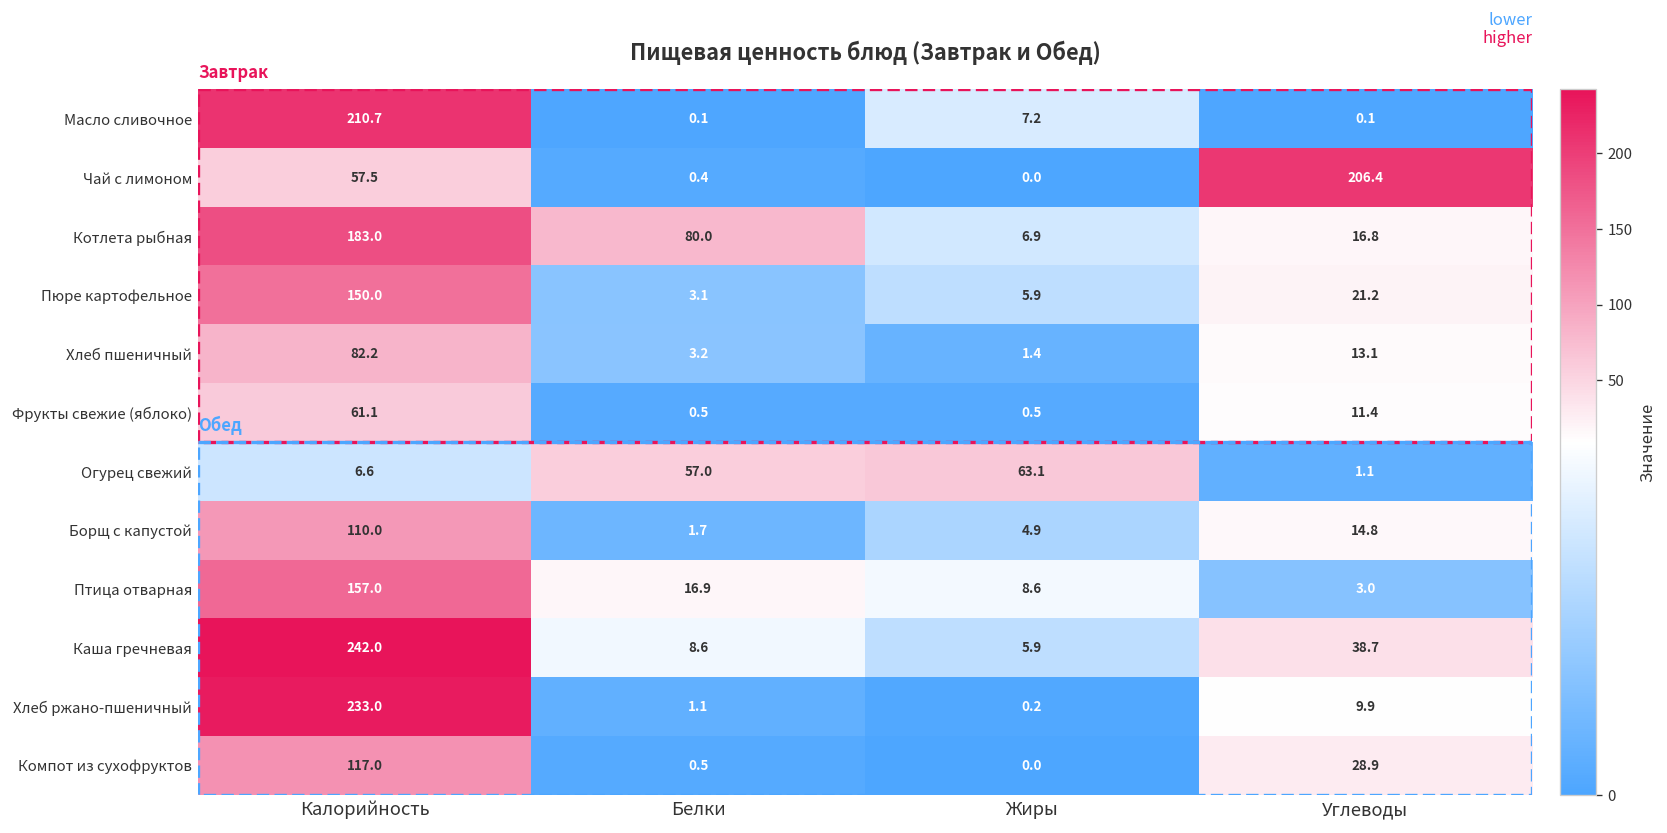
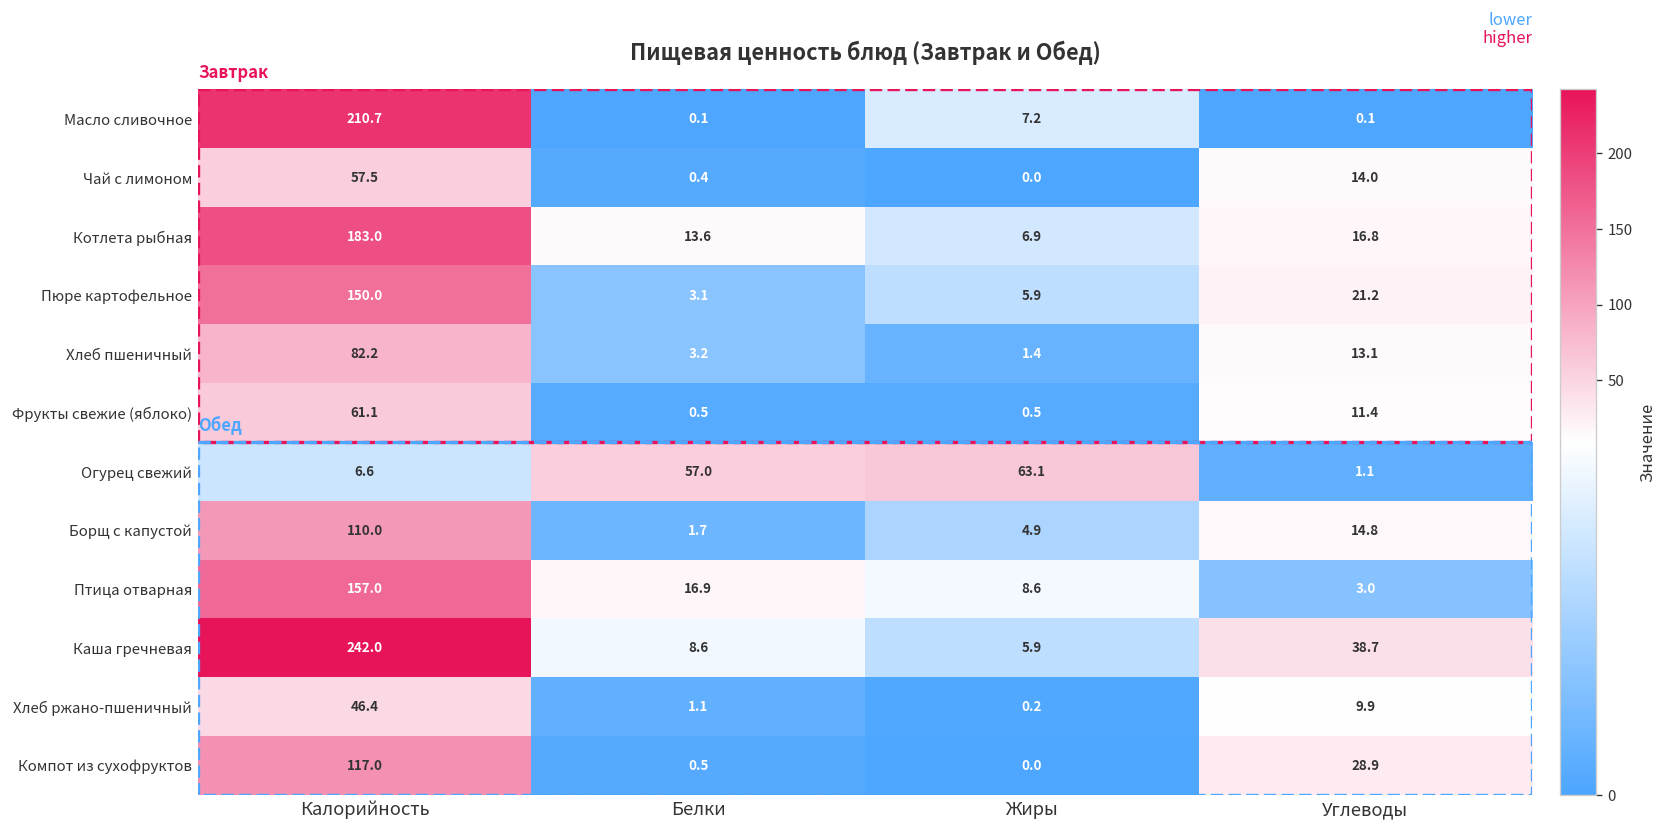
  {
    "Масло сливочное": {
      "Калорийность": 210.7,
      "Белки": 0.1,
      "Жиры": 7.2,
      "Углеводы": 0.1
    },
    "Чай с лимоном": {
      "Калорийность": 57.5,
      "Белки": 0.4,
      "Жиры": 0.0,
-     "Углеводы": 206.4
+     "Углеводы": 14.0
    },
    "Котлета рыбная": {
      "Калорийность": 183.0,
-     "Белки": 80.0,
+     "Белки": 13.6,
      "Жиры": 6.9,
      "Углеводы": 16.8
    },
    "Пюре картофельное": {
      "Калорийность": 150.0,
      "Белки": 3.1,
      "Жиры": 5.9,
      "Углеводы": 21.2
    },
    "Хлеб пшеничный": {
      "Калорийность": 82.2,
      "Белки": 3.2,
      "Жиры": 1.4,
      "Углеводы": 13.1
    },
    "Фрукты свежие (яблоко)": {
      "Белки": 0.5,
      "Жиры": 0.5,
      "Углеводы": 11.4
    },
    "Огурец свежий": {
      "Калорийность": 6.6,
      "Белки": 57.0,
      "Жиры": 63.1,
      "Углеводы": 1.1
    },
    "Борщ с капустой": {
      "Калорийность": 110.0,
      "Белки": 1.7,
      "Жиры": 4.9,
      "Углеводы": 14.8
    },
    "Птица отварная": {
      "Калорийность": 157.0,
      "Белки": 16.9,
      "Жиры": 8.6,
      "Углеводы": 3.0
    },
    "Каша гречневая": {
      "Калорийность": 242.0,
      "Белки": 8.6,
      "Жиры": 5.9,
      "Углеводы": 38.7
    },
    "Хлеб ржано-пшеничный": {
-     "Калорийность": 233.0,
+     "Калорийность": 46.4,
      "Белки": 1.1,
      "Жиры": 0.2,
      "Углеводы": 9.9
    },
    "Компот из сухофруктов": {
      "Калорийность": 117.0,
      "Белки": 0.5,
      "Жиры": 0.0,
      "Углеводы": 28.9
    }
  }
